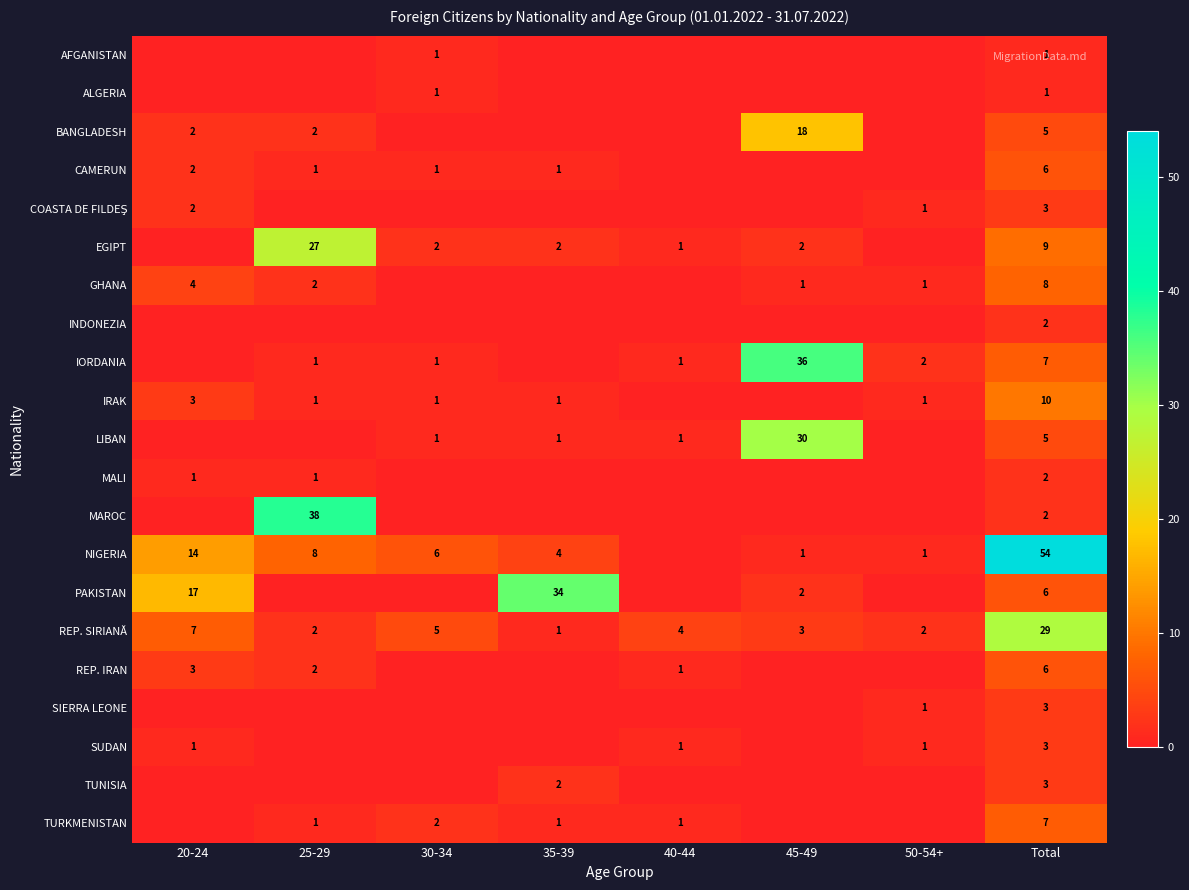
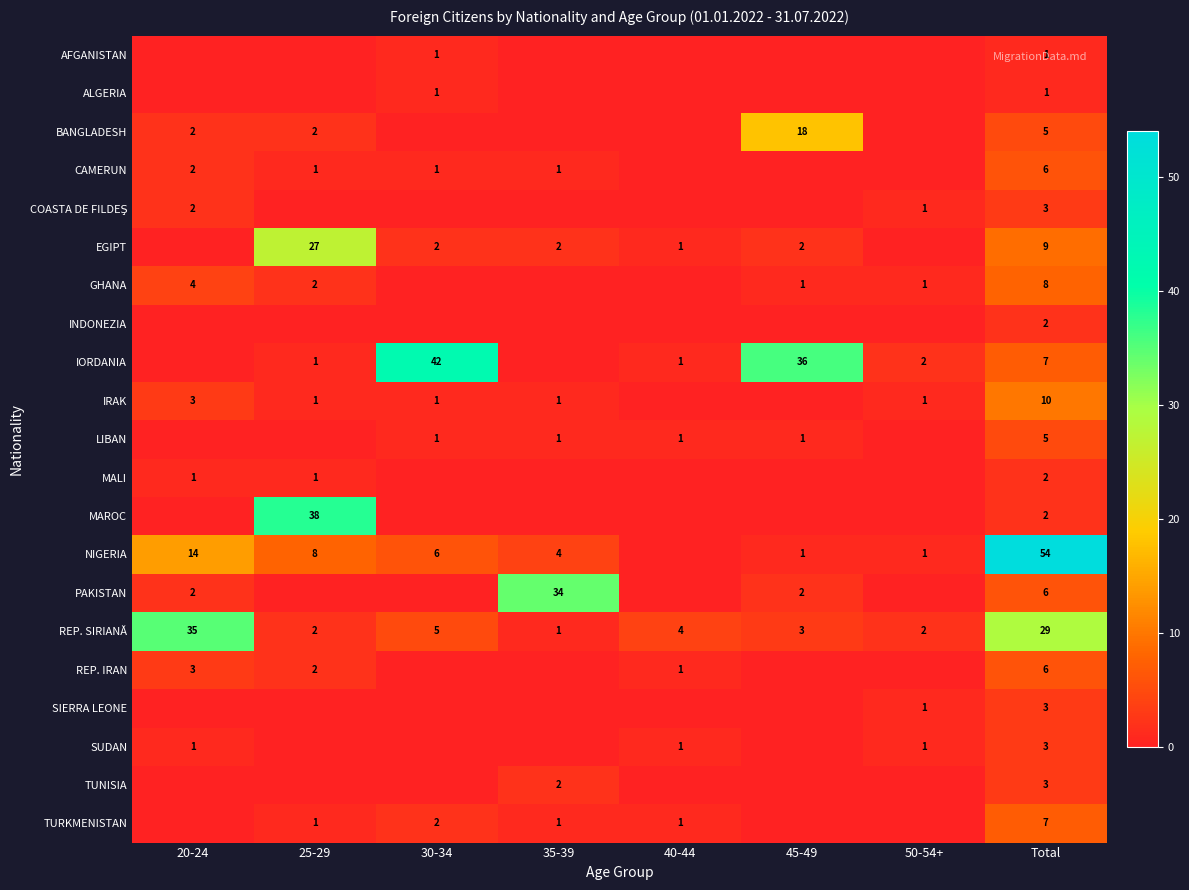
  {
    "AFGANISTAN": {
      "30-34": 1
    },
    "ALGERIA": {
      "30-34": 1,
      "Total": 1
    },
    "BANGLADESH": {
      "20-24": 2,
      "25-29": 2,
      "45-49": 18,
      "Total": 5
    },
    "CAMERUN": {
      "20-24": 2,
      "25-29": 1,
      "30-34": 1,
      "35-39": 1,
      "Total": 6
    },
    "COASTA DE FILDEŞ": {
      "20-24": 2,
      "50-54+": 1,
      "Total": 3
    },
    "EGIPT": {
      "25-29": 27,
      "30-34": 2,
      "35-39": 2,
      "40-44": 1,
      "45-49": 2,
      "Total": 9
    },
    "GHANA": {
      "20-24": 4,
      "25-29": 2,
      "45-49": 1,
      "50-54+": 1,
      "Total": 8
    },
    "INDONEZIA": {
      "Total": 2
    },
    "IORDANIA": {
      "25-29": 1,
-     "30-34": 1,
+     "30-34": 42,
      "40-44": 1,
      "45-49": 36,
      "50-54+": 2,
      "Total": 7
    },
    "IRAK": {
      "20-24": 3,
      "25-29": 1,
      "30-34": 1,
      "35-39": 1,
      "50-54+": 1,
      "Total": 10
    },
    "LIBAN": {
      "30-34": 1,
      "35-39": 1,
      "40-44": 1,
-     "45-49": 30,
+     "45-49": 1,
      "Total": 5
    },
    "MALI": {
      "20-24": 1,
      "25-29": 1,
      "Total": 2
    },
    "MAROC": {
      "25-29": 38,
      "Total": 2
    },
    "NIGERIA": {
      "20-24": 14,
      "25-29": 8,
      "30-34": 6,
      "35-39": 4,
      "45-49": 1,
      "50-54+": 1,
      "Total": 54
    },
    "PAKISTAN": {
-     "20-24": 17,
+     "20-24": 2,
      "35-39": 34,
      "45-49": 2,
      "Total": 6
    },
    "REP. SIRIANĂ": {
-     "20-24": 7,
+     "20-24": 35,
      "25-29": 2,
      "30-34": 5,
      "35-39": 1,
      "40-44": 4,
      "45-49": 3,
      "50-54+": 2,
      "Total": 29
    },
    "REP. IRAN": {
      "20-24": 3,
      "25-29": 2,
      "40-44": 1,
      "Total": 6
    },
    "SIERRA LEONE": {
      "50-54+": 1,
      "Total": 3
    },
    "SUDAN": {
      "20-24": 1,
      "40-44": 1,
      "50-54+": 1,
      "Total": 3
    },
    "TUNISIA": {
      "35-39": 2,
      "Total": 3
    },
    "TURKMENISTAN": {
      "25-29": 1,
      "30-34": 2,
      "35-39": 1,
      "40-44": 1,
      "Total": 7
    }
  }
